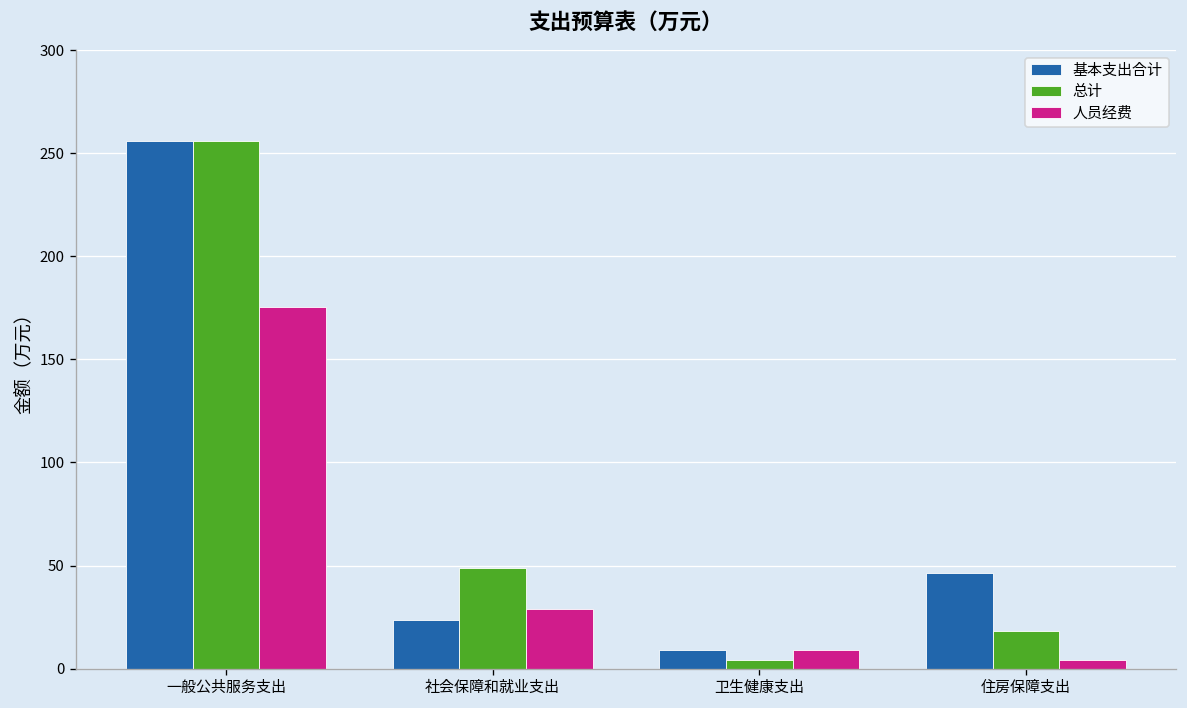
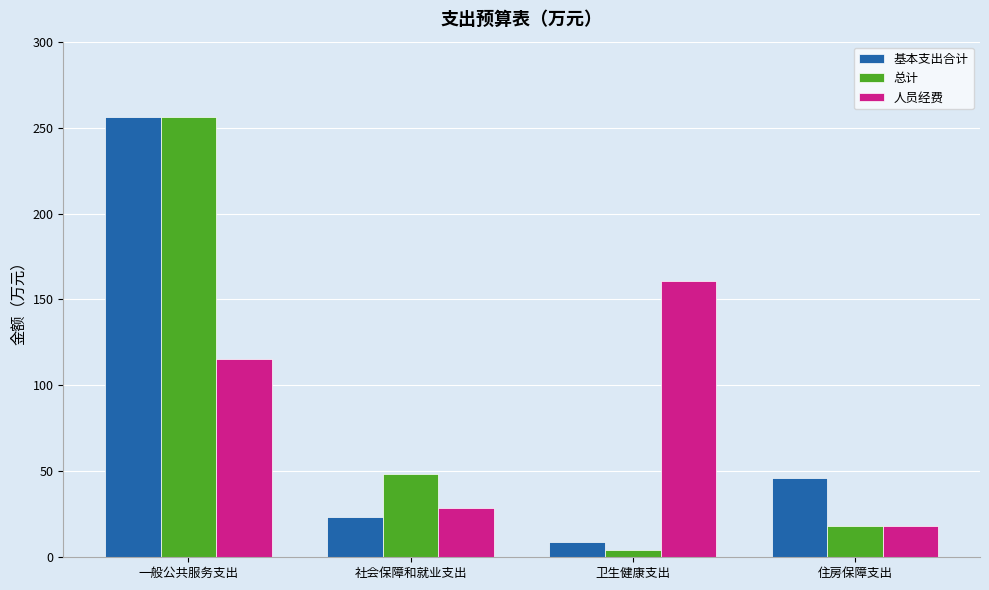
  {
    "基本支出合计": {
      "一般公共服务支出": 256,
      "社会保障和就业支出": 24,
      "卫生健康支出": 9,
      "住房保障支出": 46
    },
    "总计": {
      "一般公共服务支出": 256,
      "社会保障和就业支出": 49,
      "卫生健康支出": 4,
      "住房保障支出": 18
    },
    "人员经费": {
-     "一般公共服务支出": 175,
+     "一般公共服务支出": 115,
      "社会保障和就业支出": 29,
-     "卫生健康支出": 9,
-     "住房保障支出": 4
+     "卫生健康支出": 161,
+     "住房保障支出": 18
    }
  }
